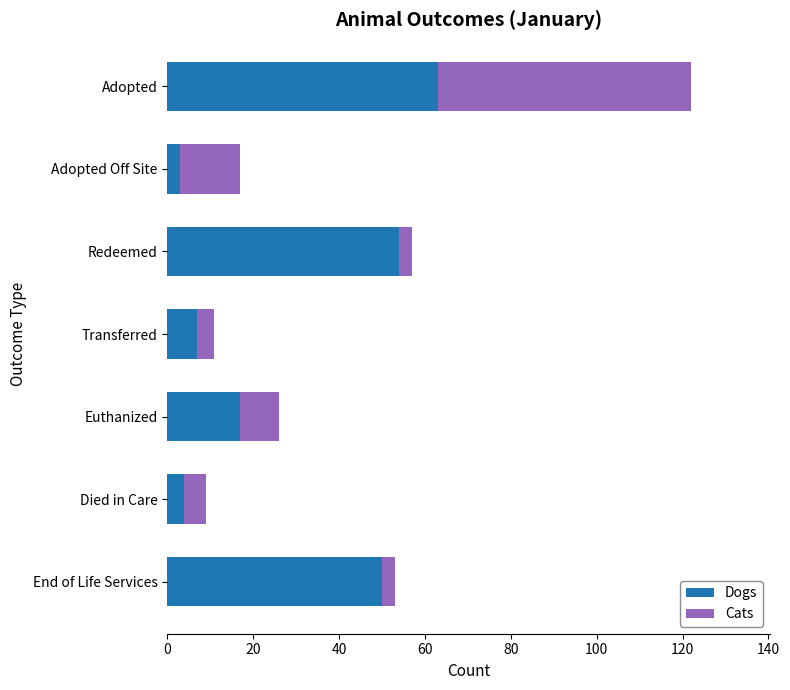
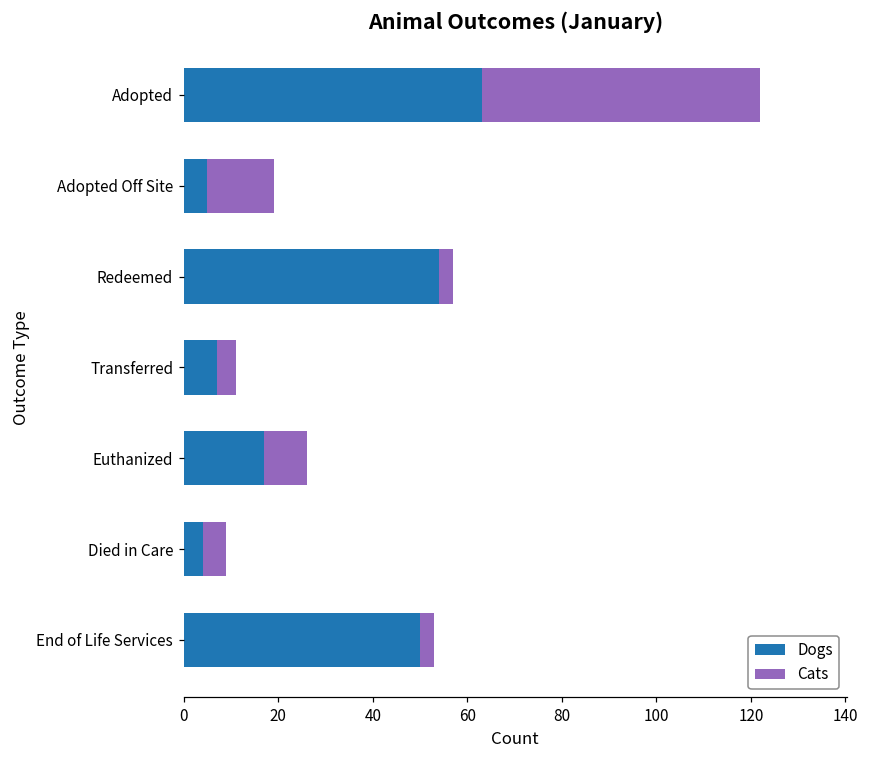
  {
    "Dogs": {
      "Adopted": 63,
-     "Adopted Off Site": 3,
+     "Adopted Off Site": 5,
      "Redeemed": 54,
      "Transferred": 7,
      "Euthanized": 17,
      "Died in Care": 4,
      "End of Life Services": 50
    },
    "Cats": {
      "Adopted": 59,
      "Adopted Off Site": 14,
      "Redeemed": 3,
      "Transferred": 4,
      "Euthanized": 9,
      "Died in Care": 5,
      "End of Life Services": 3
    }
  }
